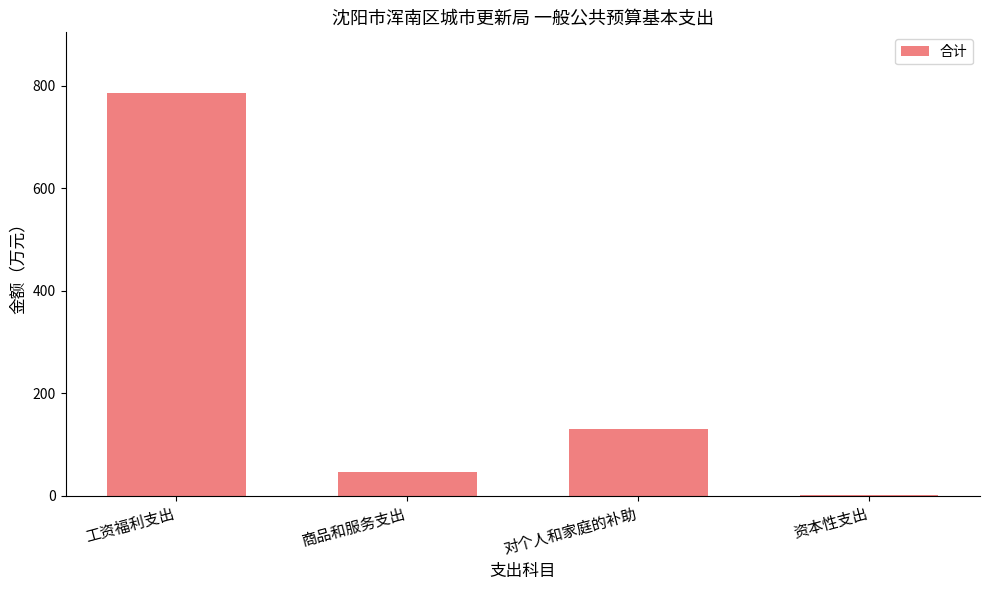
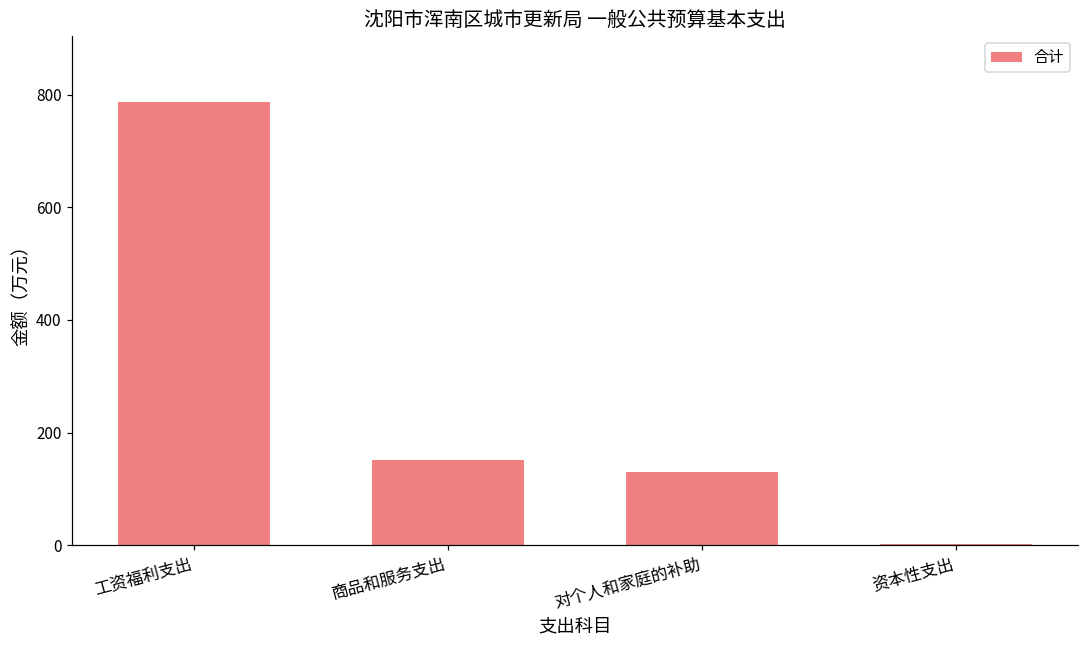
  {
    "工资福利支出": 790,
-   "商品和服务支出": 50,
+   "商品和服务支出": 150,
    "对个人和家庭的补助": 130
  }
